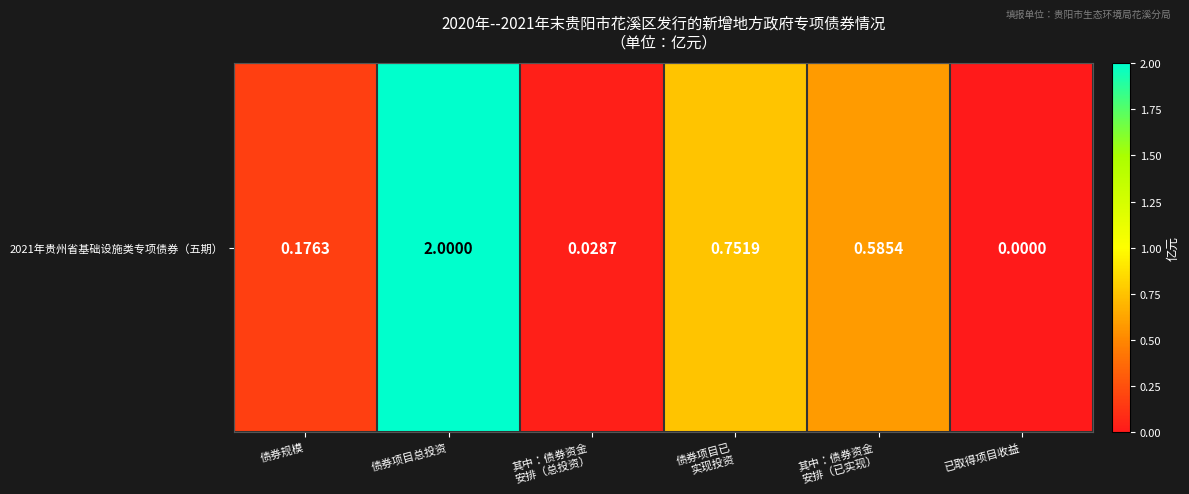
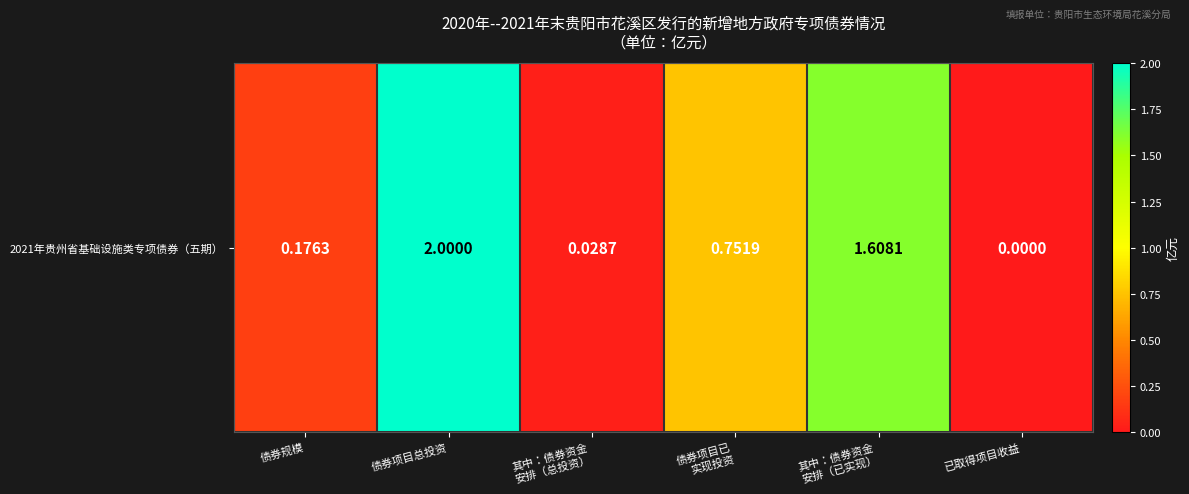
  {
    "2021年贵州省基础设施类专项债券（五期）": {
      "债券规模": 0.1763,
      "债券项目总投资": 2.0000,
      "其中：债券资金 安排（总投资）": 0.0287,
      "债券项目已 实现投资": 0.7519,
-     "其中：债券资金 安排（已实现）": 0.5854,
+     "其中：债券资金 安排（已实现）": 1.6081,
      "已取得项目收益": 0.0000
    }
  }
